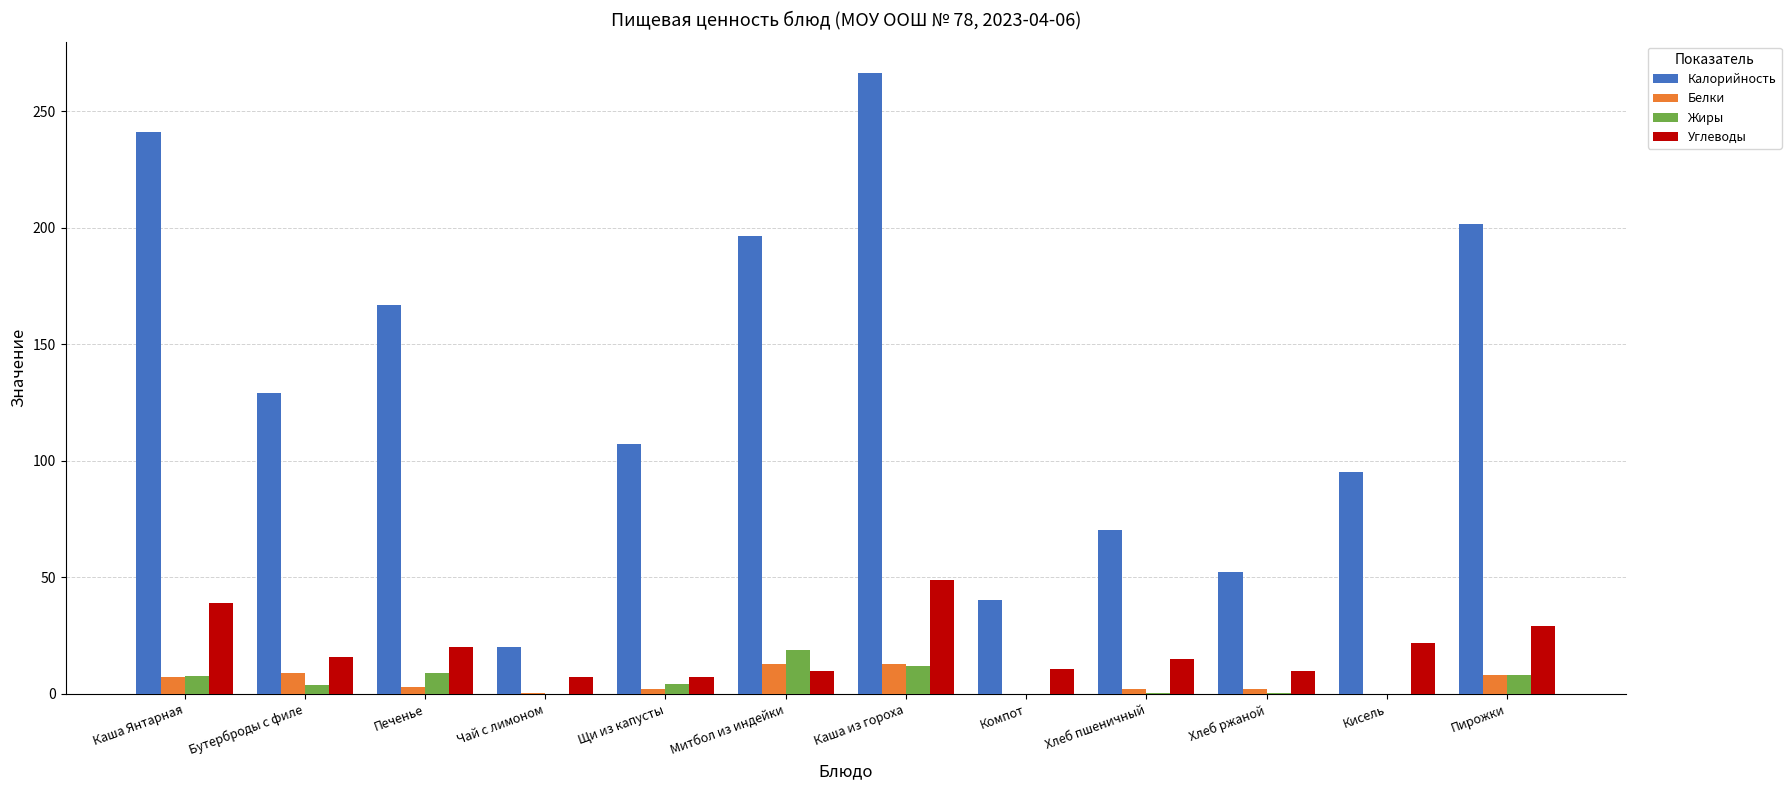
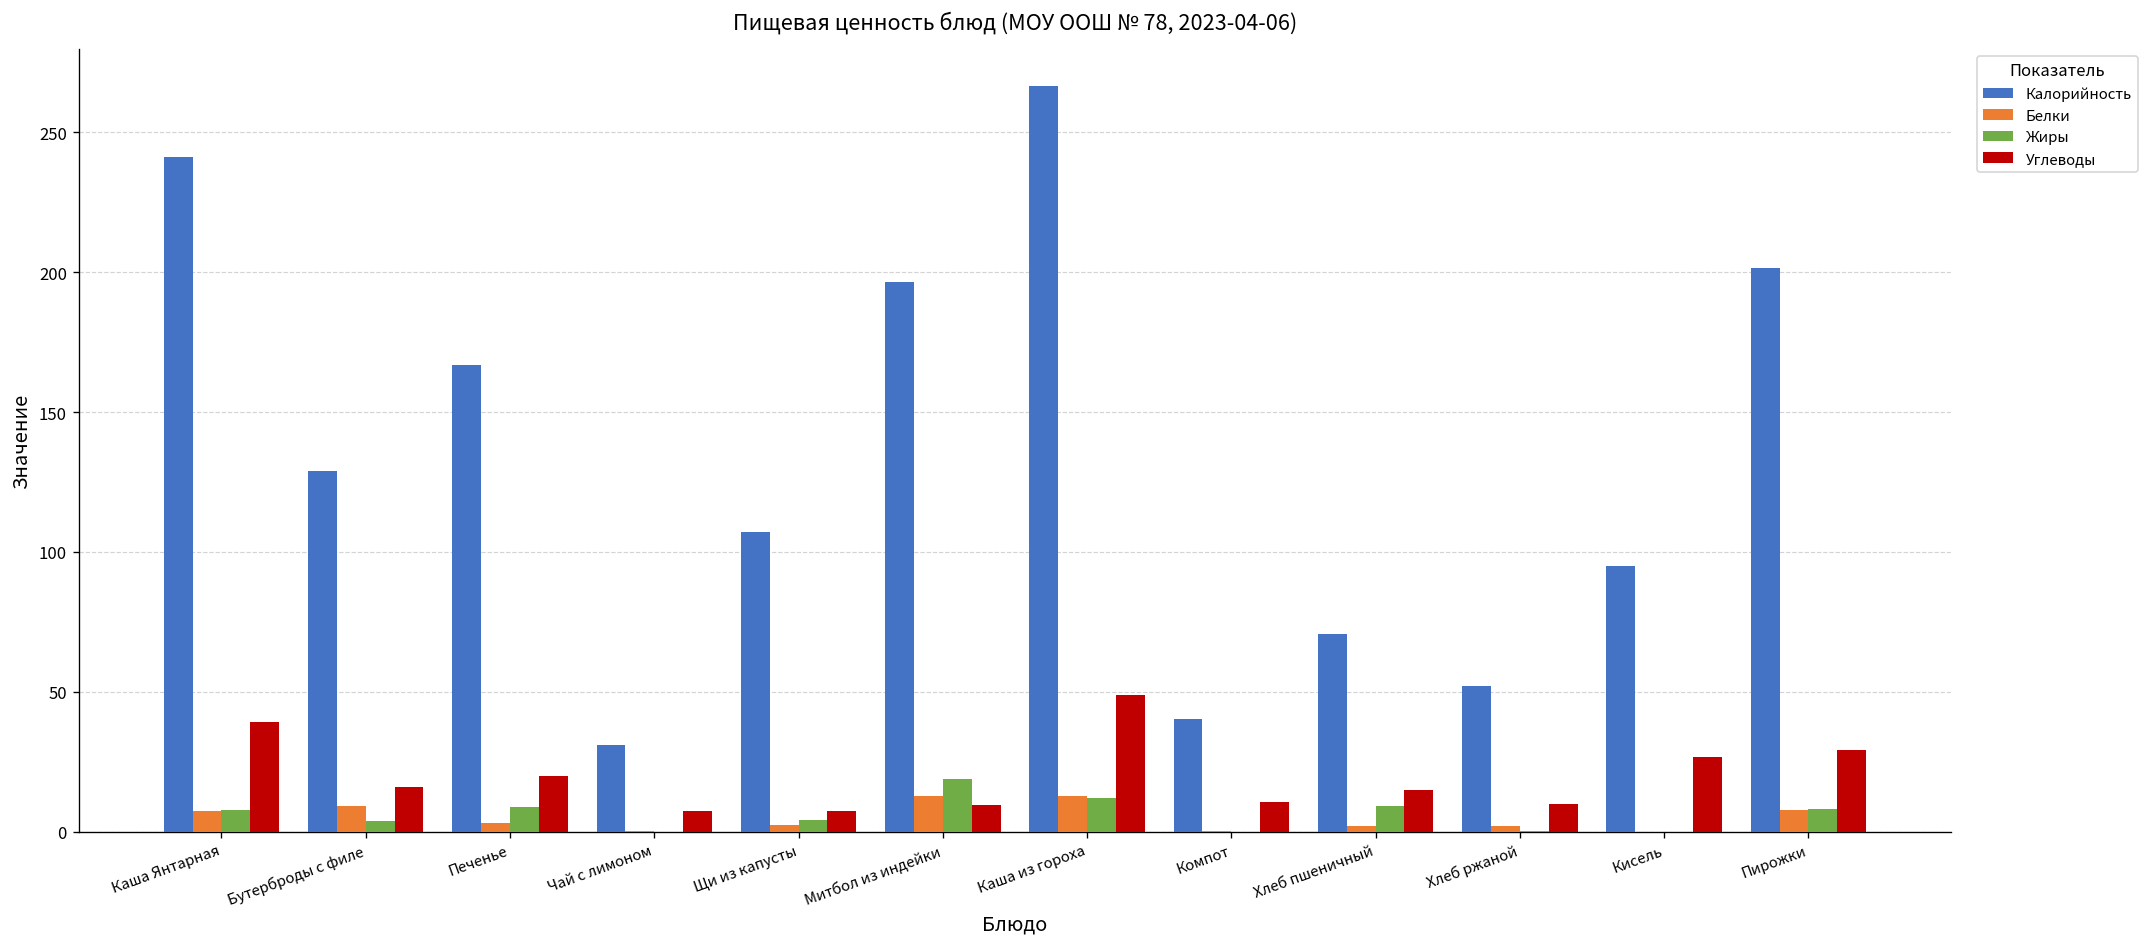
  {
    "Калорийность": {
      "Каша Янтарная": 241,
      "Бутерброды с филе": 129,
      "Печенье": 167,
-     "Чай с лимоном": 20,
+     "Чай с лимоном": 31,
      "Щи из капусты": 107,
      "Митбол из индейки": 196,
      "Каша из гороха": 266,
      "Компот": 40,
      "Хлеб пшеничный": 71,
      "Хлеб ржаной": 52,
      "Кисель": 95,
      "Пирожки": 202
    },
    "Белки": {
      "Каша Янтарная": 7,
      "Бутерброды с филе": 9,
      "Печенье": 3,
      "Щи из капусты": 2,
      "Митбол из индейки": 13,
      "Каша из гороха": 13,
      "Хлеб пшеничный": 2,
      "Хлеб ржаной": 2,
      "Кисель": 0,
      "Пирожки": 8
    },
    "Жиры": {
      "Каша Янтарная": 8,
      "Бутерброды с филе": 4,
      "Печенье": 9,
      "Чай с лимоном": 0,
      "Щи из капусты": 4,
      "Митбол из индейки": 19,
      "Каша из гороха": 12,
      "Компот": 0,
-     "Хлеб пшеничный": 0,
+     "Хлеб пшеничный": 9,
      "Кисель": 0,
      "Пирожки": 8
    },
    "Углеводы": {
      "Каша Янтарная": 39,
      "Бутерброды с филе": 16,
      "Печенье": 20,
      "Чай с лимоном": 7,
      "Щи из капусты": 7,
      "Митбол из индейки": 10,
      "Каша из гороха": 49,
      "Компот": 11,
      "Хлеб пшеничный": 15,
      "Хлеб ржаной": 10,
-     "Кисель": 22,
+     "Кисель": 27,
      "Пирожки": 29
    }
  }
